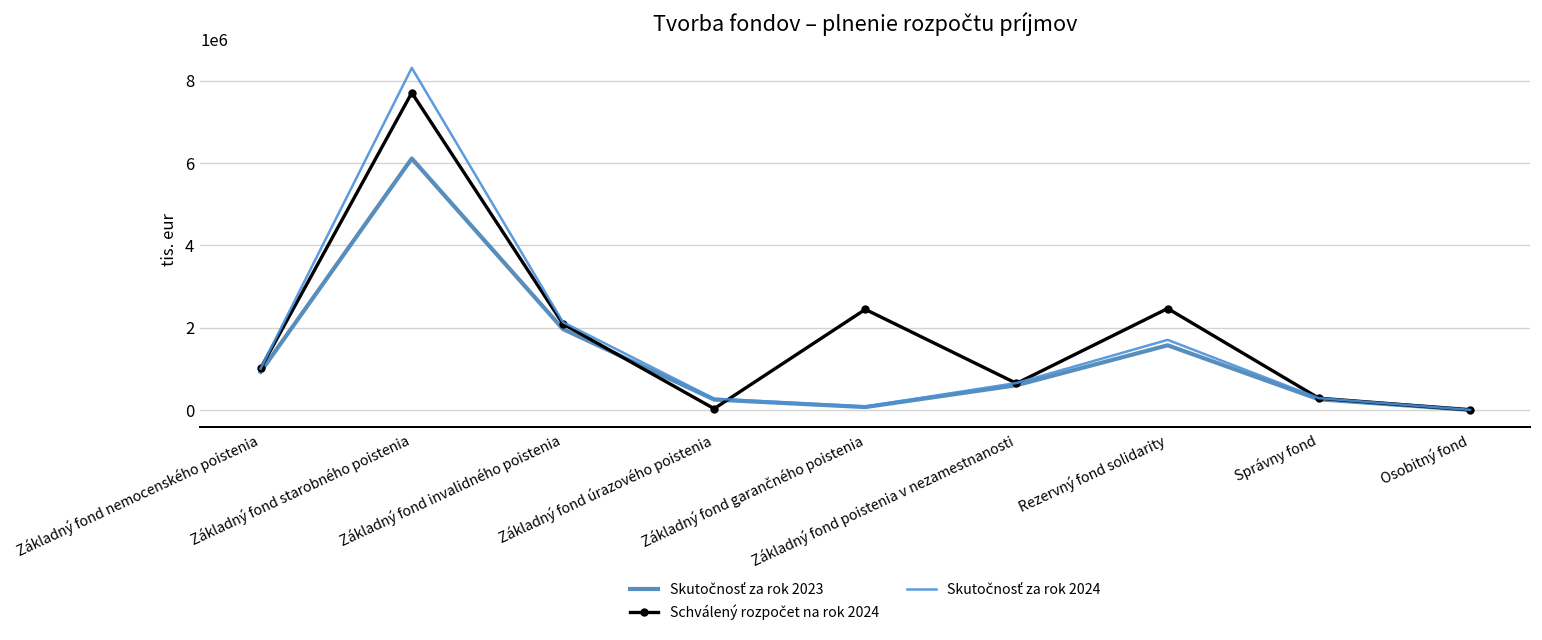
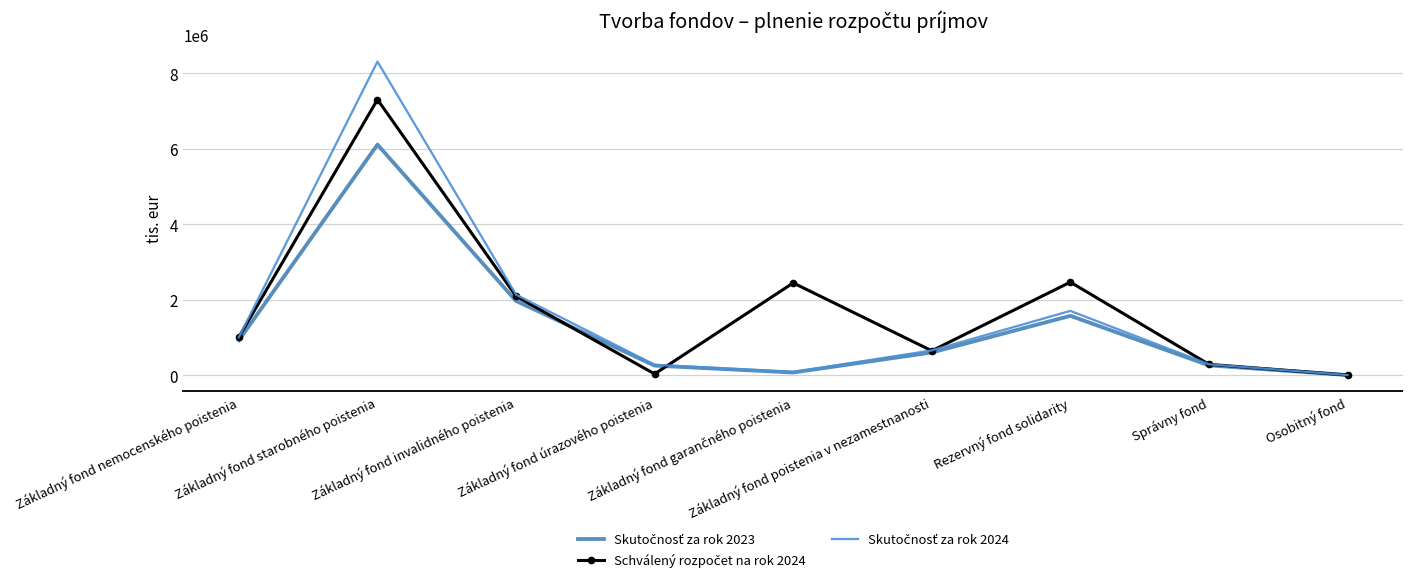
  {
    "Schválený rozpočet na rok 2024": {
-     "Základný fond starobného poistenia": 7700000,
+     "Základný fond starobného poistenia": 7300000,
      "Základný fond úrazového poistenia": 0,
      "Základný fond garančného poistenia": 2400000,
      "Rezervný fond solidarity": 2500000
    }
  }
